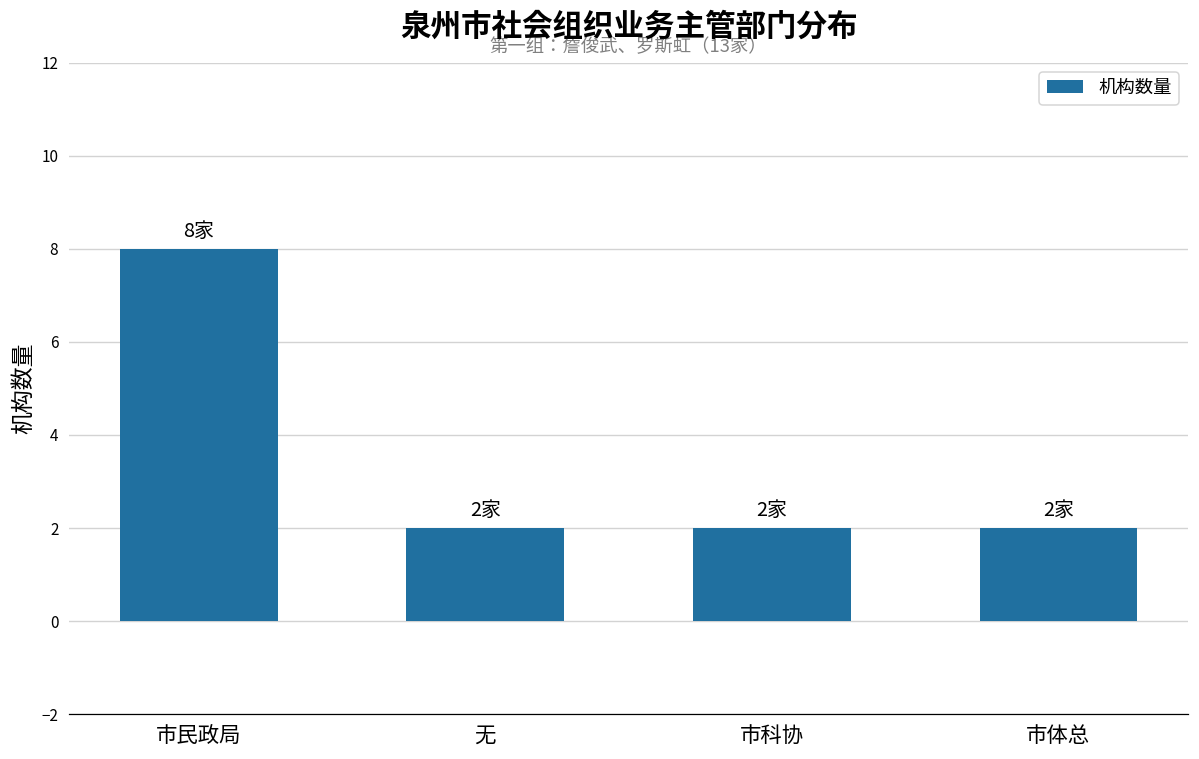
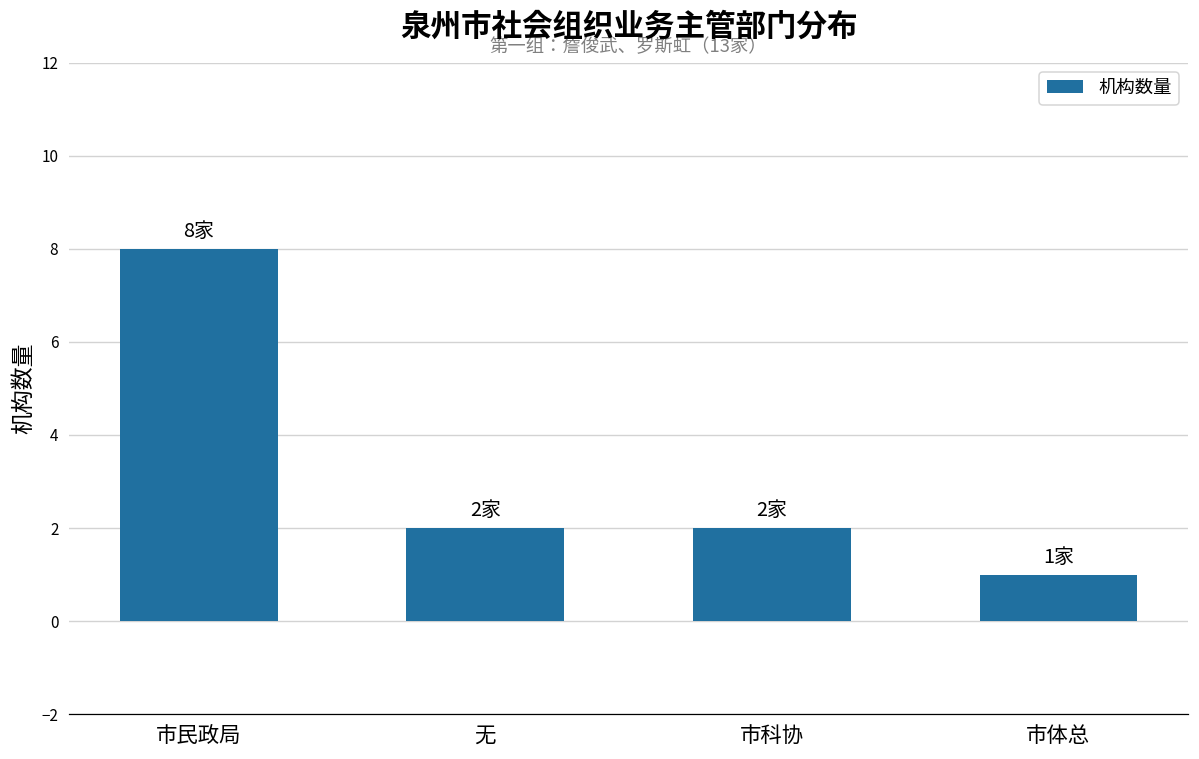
  {
    "市民政局": "8家",
    "无": "2家",
    "市科协": "2家",
-   "市体总": "2家"
+   "市体总": "1家"
  }
